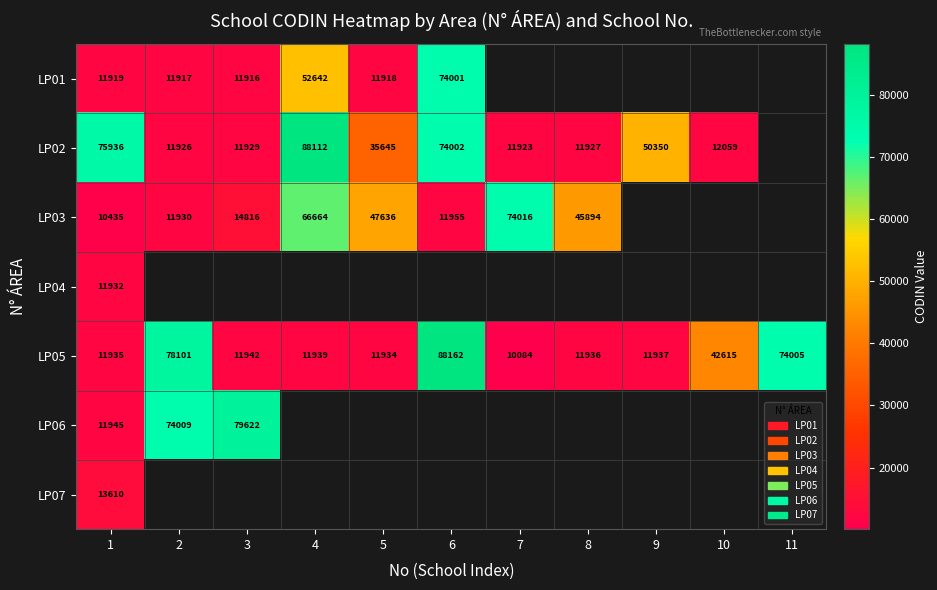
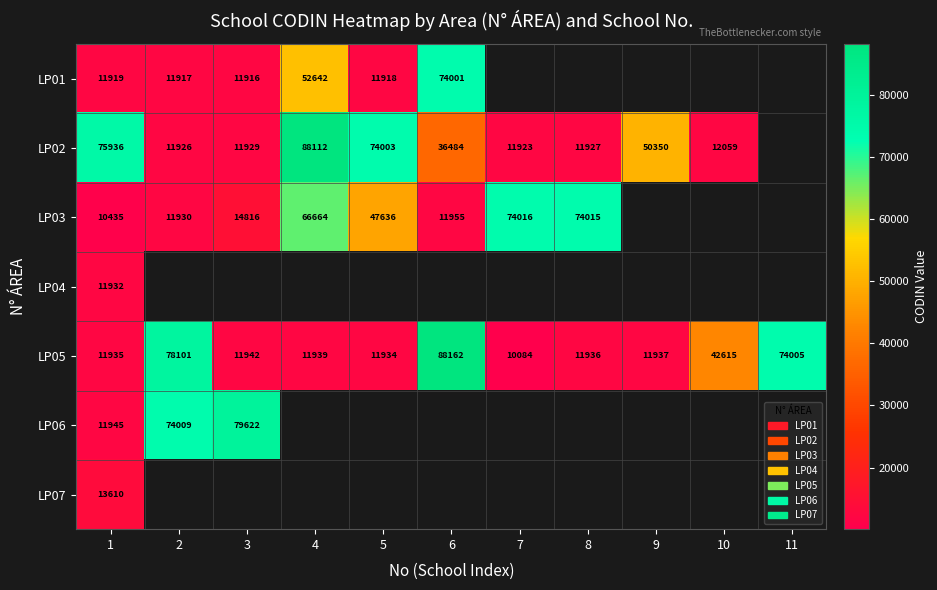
  {
    "LP01": {
      "1": 11919,
      "2": 11917,
      "3": 11916,
      "4": 52642,
      "5": 11918,
      "6": 74001
    },
    "LP02": {
      "1": 75936,
      "2": 11926,
      "3": 11929,
      "4": 88112,
-     "5": 35645,
-     "6": 74002,
+     "5": 74003,
+     "6": 36484,
      "7": 11923,
      "8": 11927,
      "9": 50350,
      "10": 12059
    },
    "LP03": {
      "1": 10435,
      "2": 11930,
      "3": 14816,
      "4": 66664,
      "5": 47636,
      "6": 11955,
      "7": 74016,
-     "8": 45894
+     "8": 74015
    },
    "LP04": {
      "1": 11932
    },
    "LP05": {
      "1": 11935,
      "2": 78101,
      "3": 11942,
      "4": 11939,
      "5": 11934,
      "6": 88162,
      "7": 10084,
      "8": 11936,
      "9": 11937,
      "10": 42615,
      "11": 74005
    },
    "LP06": {
      "1": 11945,
      "2": 74009,
      "3": 79622
    },
    "LP07": {
      "1": 13610
    }
  }
